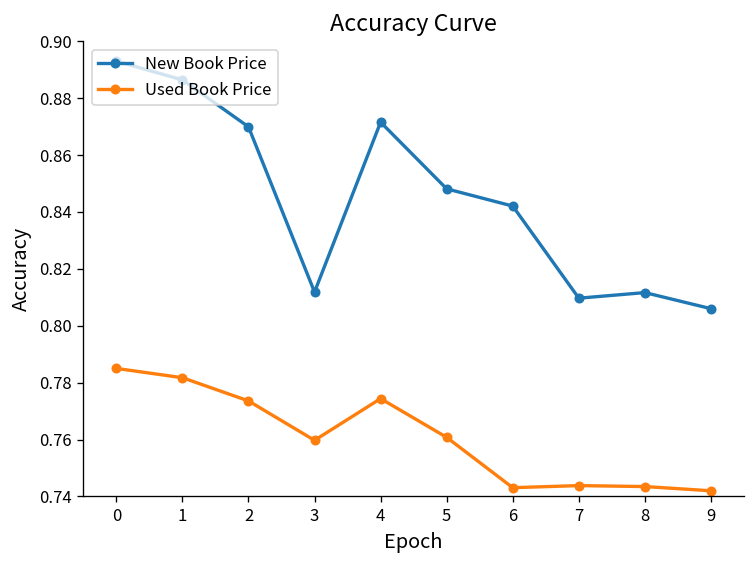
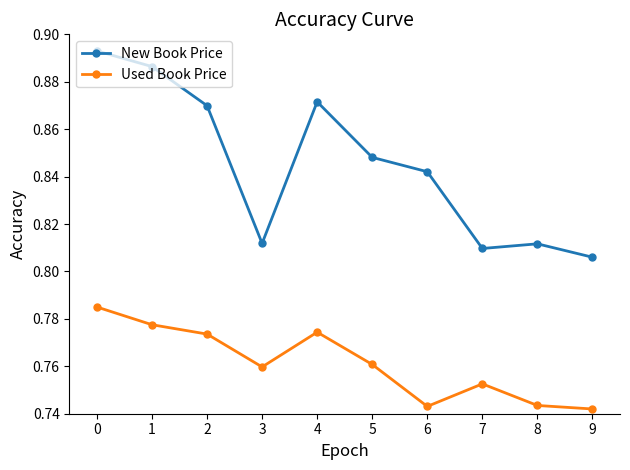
  {
    "New Book Price": {
      "2": 0.870,
      "3": 0.812,
      "4": 0.872,
      "5": 0.848,
      "6": 0.842,
      "7": 0.810,
      "8": 0.812,
      "9": 0.806
    },
    "Used Book Price": {
      "0": 0.785,
-     "1": 0.782,
+     "1": 0.778,
      "2": 0.774,
      "3": 0.760,
      "4": 0.774,
      "5": 0.761,
      "6": 0.743,
-     "7": 0.744,
+     "7": 0.753,
      "8": 0.743,
      "9": 0.742
    }
  }
